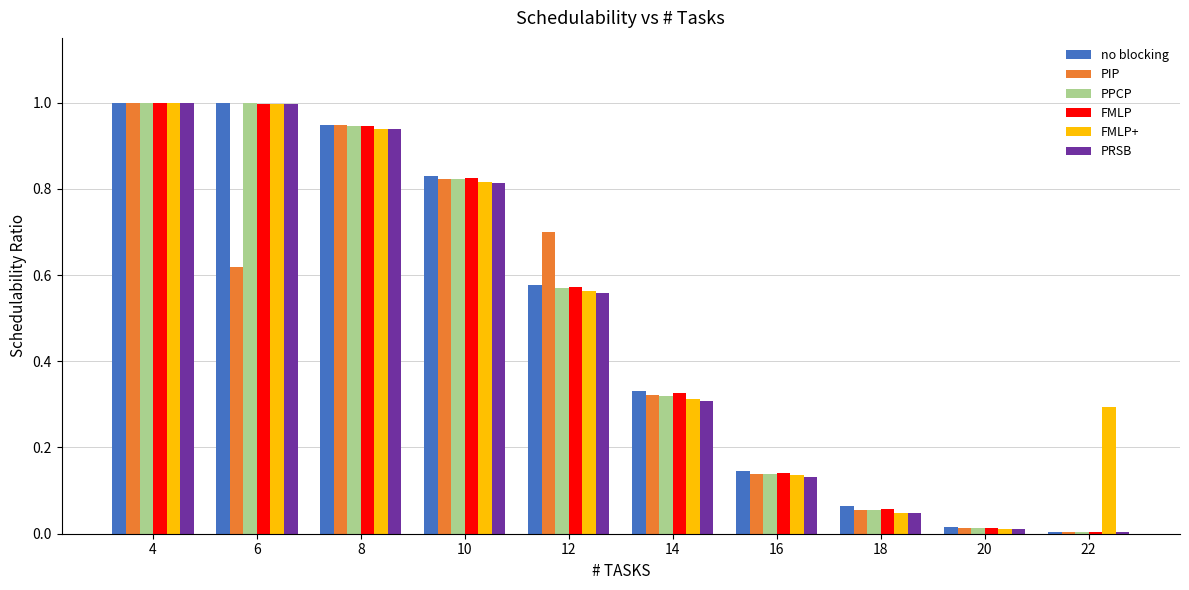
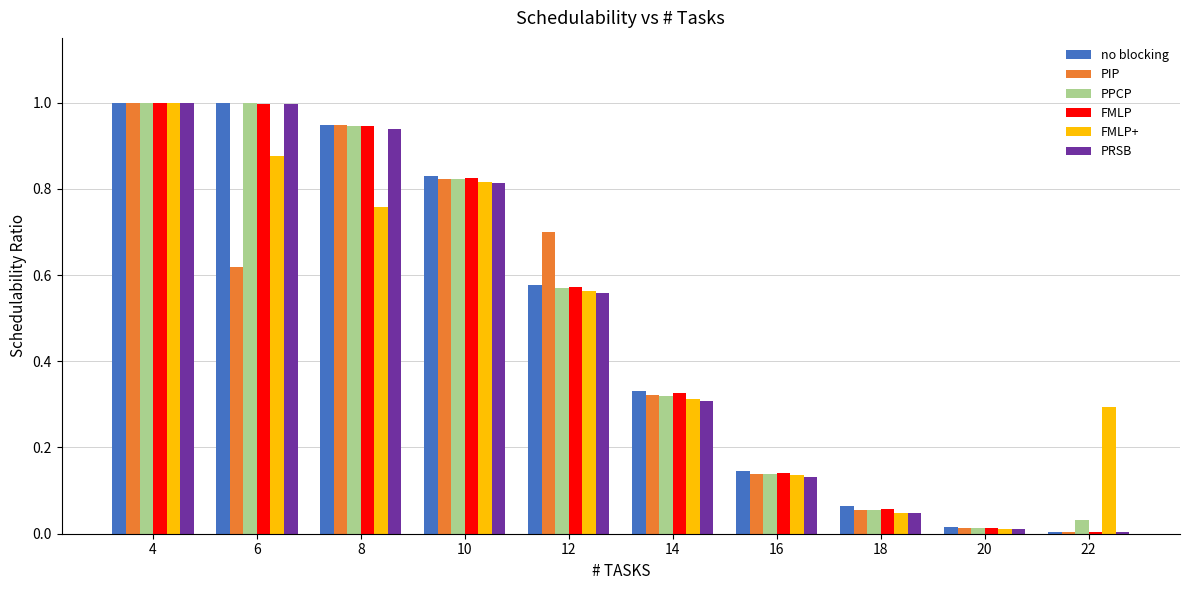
  {
    "no blocking": {
      "4": 1.00,
      "6": 1.00,
      "8": 0.95,
      "10": 0.83,
      "12": 0.58,
      "14": 0.33,
      "16": 0.15,
      "18": 0.06,
      "20": 0.01
    },
    "PIP": {
      "4": 1.00,
      "6": 0.62,
      "8": 0.95,
      "10": 0.82,
      "12": 0.70,
      "14": 0.32,
      "16": 0.14,
      "18": 0.06,
      "20": 0.01
    },
    "PPCP": {
      "4": 1.00,
      "6": 1.00,
      "8": 0.95,
      "10": 0.82,
      "12": 0.57,
      "14": 0.32,
      "16": 0.14,
      "18": 0.06,
      "20": 0.01,
-     "22": 0.00
+     "22": 0.03
    },
    "FMLP": {
      "4": 1.00,
      "6": 1.00,
      "8": 0.94,
      "10": 0.82,
      "12": 0.57,
      "14": 0.33,
      "16": 0.14,
      "18": 0.06,
      "20": 0.01
    },
    "FMLP+": {
      "4": 1.00,
-     "6": 1.00,
-     "8": 0.94,
+     "6": 0.87,
+     "8": 0.76,
      "10": 0.82,
      "12": 0.56,
      "14": 0.31,
      "16": 0.14,
      "18": 0.05,
      "20": 0.01,
      "22": 0.29
    },
    "PRSB": {
      "4": 1.00,
      "6": 1.00,
      "8": 0.94,
      "10": 0.81,
      "12": 0.56,
      "14": 0.31,
      "16": 0.13,
      "18": 0.05,
      "20": 0.01
    }
  }
